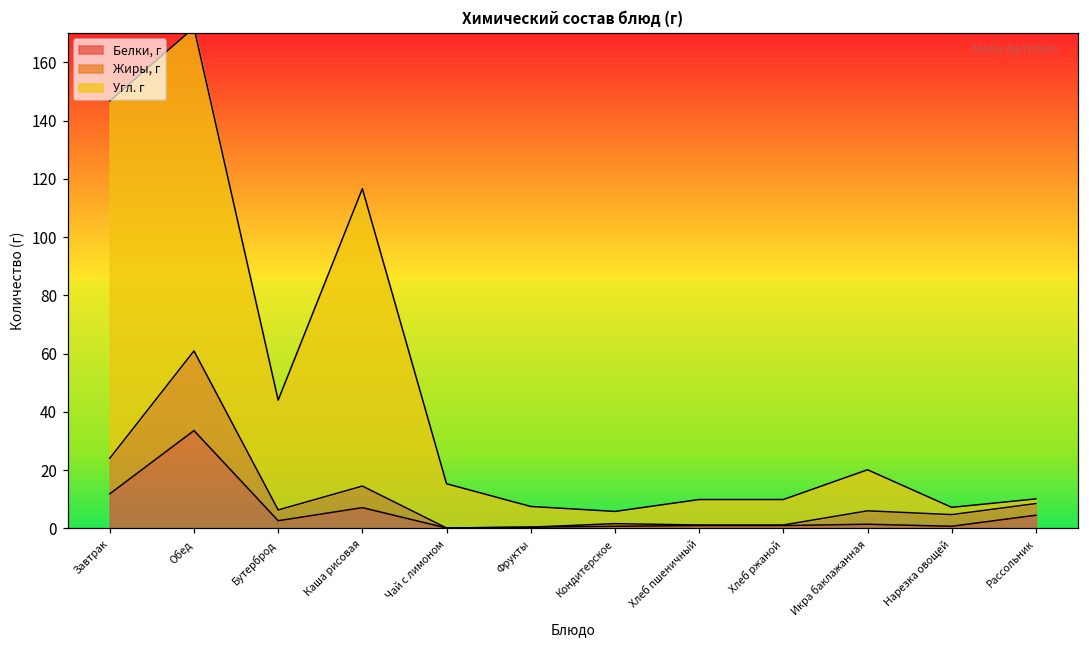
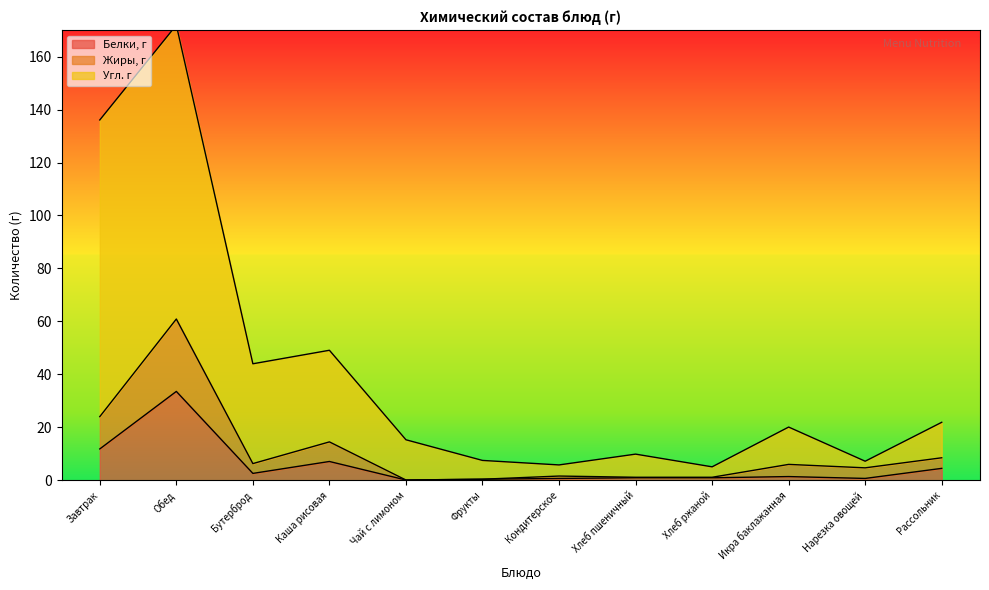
  {
    "Угл. г": {
-     "Завтрак": 123,
+     "Завтрак": 112,
      "Бутерброд": 38,
-     "Каша рисовая": 102,
+     "Каша рисовая": 35,
      "Чай с лимоном": 15,
      "Фрукты": 7,
      "Кондитерское": 4,
      "Хлеб пшеничный": 9,
-     "Хлеб ржаной": 9,
+     "Хлеб ржаной": 4,
      "Икра баклажанная": 14,
      "Нарезка овощей": 3,
-     "Рассольник": 2
+     "Рассольник": 13
    }
  }
